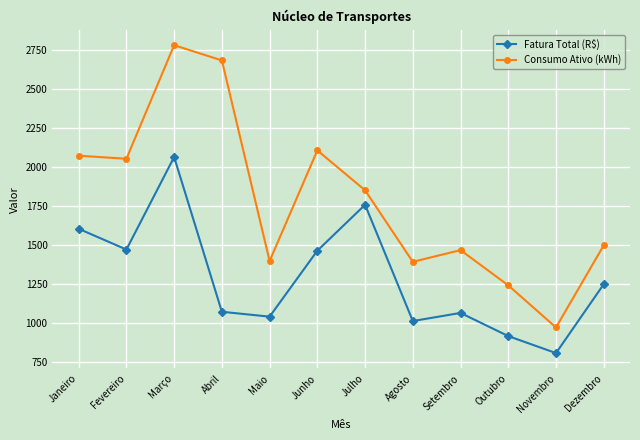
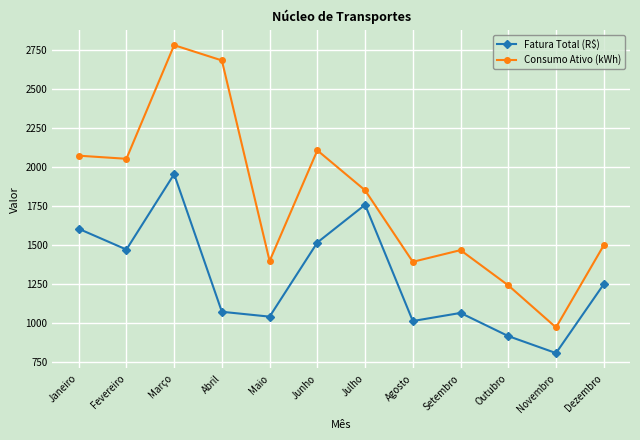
  {
    "Fatura Total (R$)": {
      "Janeiro": 1610,
      "Fevereiro": 1470,
-     "Março": 2070,
+     "Março": 1960,
      "Abril": 1070,
      "Maio": 1040,
-     "Junho": 1470,
+     "Junho": 1520,
      "Julho": 1760,
      "Agosto": 1010,
      "Setembro": 1070,
      "Outubro": 920,
      "Novembro": 810,
      "Dezembro": 1250
    },
    "Consumo Ativo (kWh)": {
      "Janeiro": 2080,
      "Fevereiro": 2060,
      "Março": 2780,
      "Abril": 2690,
      "Maio": 1400,
      "Junho": 2110,
      "Julho": 1850,
      "Agosto": 1390,
      "Setembro": 1470,
      "Outubro": 1240,
      "Novembro": 970,
      "Dezembro": 1500
    }
  }
